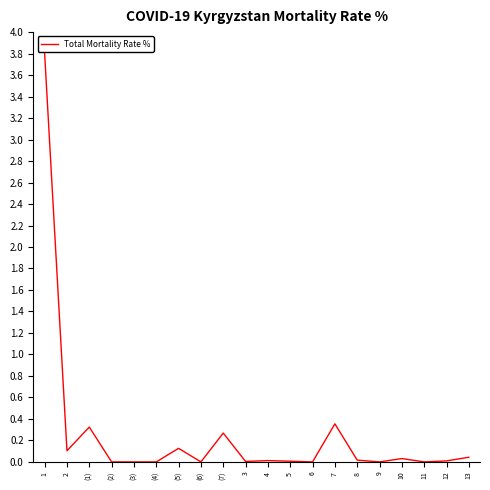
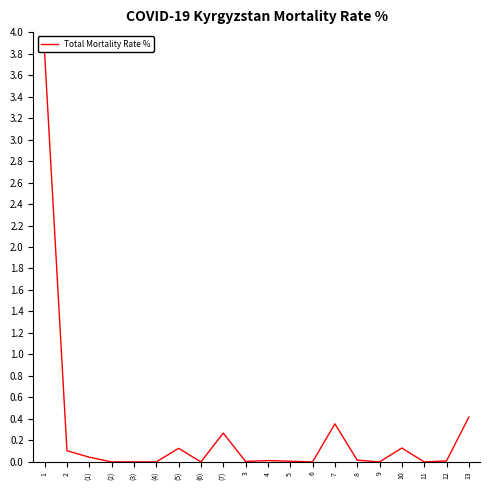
  {
    "1": 3.80,
    "2": 0.10,
-   "(1)": 0.32,
+   "(1)": 0.04,
    "(2)": 0.00,
    "(3)": 0.00,
    "(4)": 0.00,
    "(5)": 0.13,
    "(6)": 0.00,
    "(7)": 0.27,
    "3": 0.00,
    "4": 0.01,
    "5": 0.01,
    "6": 0.00,
    "7": 0.35,
    "8": 0.02,
    "9": 0.00,
-   "10": 0.03,
+   "10": 0.13,
    "11": 0.00,
    "12": 0.01,
-   "13": 0.04
+   "13": 0.42
  }
